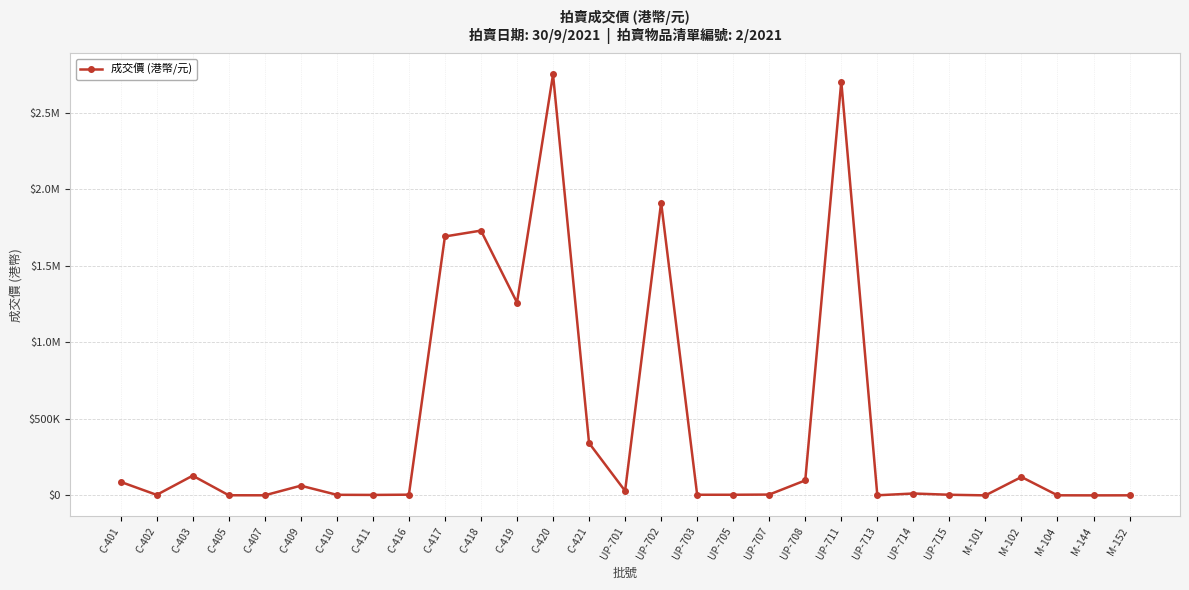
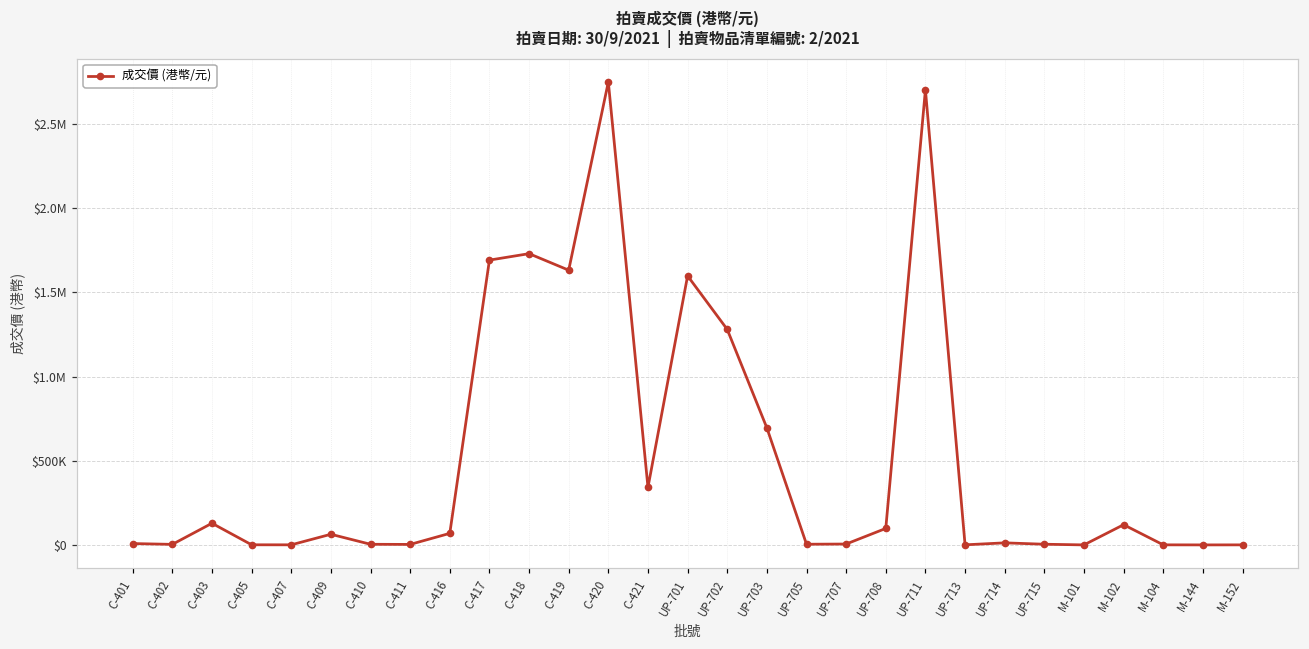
  {
-   "C-401": "$90000",
+   "C-401": "$10000",
    "C-402": "$0",
    "C-403": "$130000",
    "C-405": "$0",
    "C-407": "$0",
    "C-409": "$60000",
    "C-410": "$0",
    "C-411": "$0",
-   "C-416": "$0",
+   "C-416": "$70000",
    "C-417": "$1690000",
    "C-418": "$1730000",
-   "C-419": "$1260000",
+   "C-419": "$1630000",
    "C-420": "$2750000",
    "C-421": "$340000",
-   "UP-701": "$30000",
-   "UP-702": "$1910000",
-   "UP-703": "$0",
+   "UP-701": "$1600000",
+   "UP-702": "$1280000",
+   "UP-703": "$700000",
    "UP-705": "$0",
    "UP-707": "$10000",
    "UP-708": "$100000",
    "UP-711": "$2700000",
    "UP-713": "$0",
    "UP-714": "$10000",
    "UP-715": "$0",
    "M-101": "$0",
    "M-102": "$120000",
    "M-104": "$0",
    "M-144": "$0",
    "M-152": "$0"
  }
